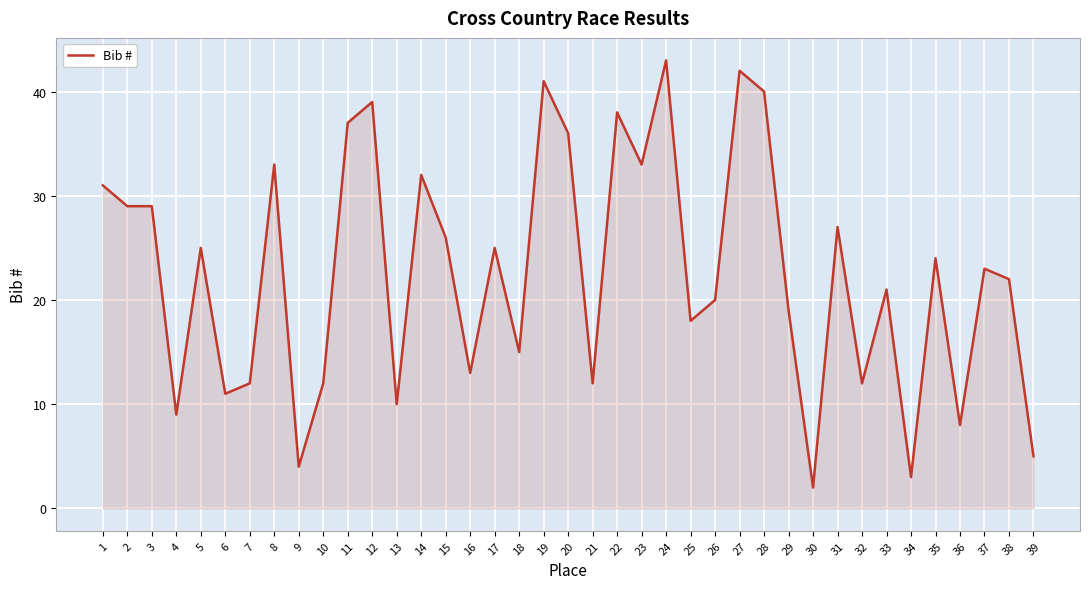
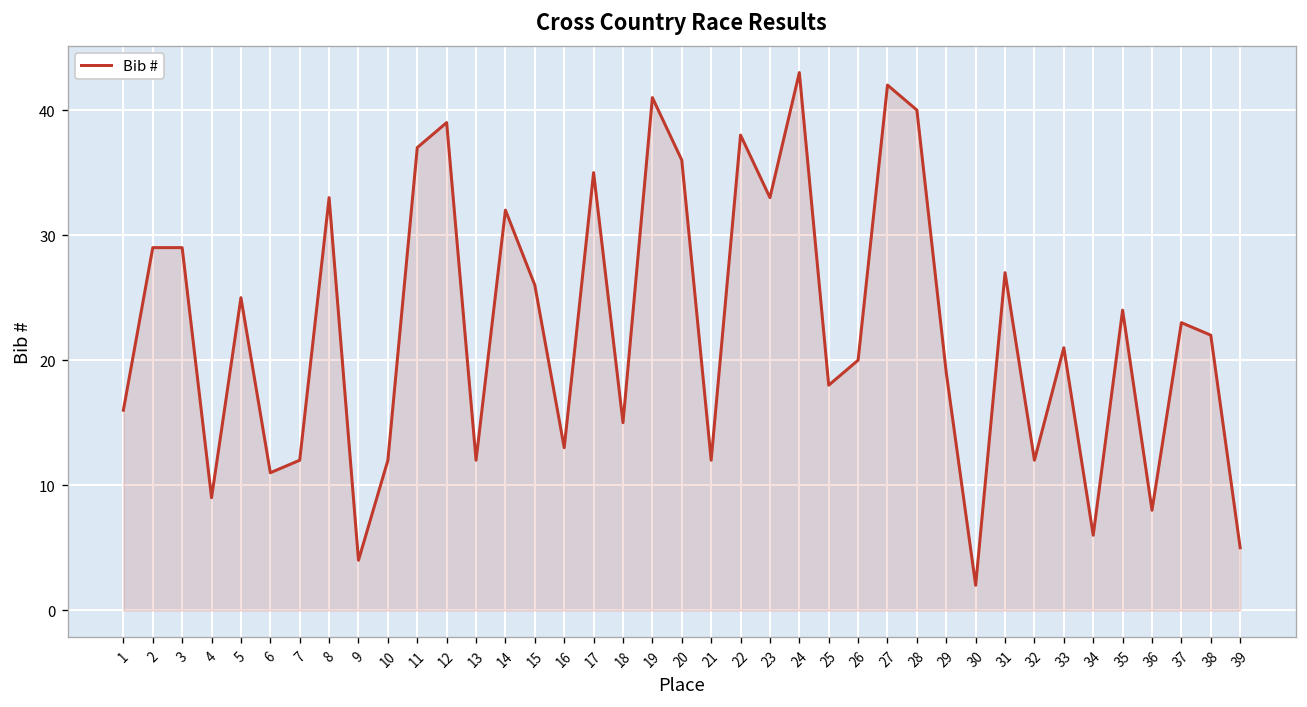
  {
-   "1": 31,
+   "1": 16,
    "2": 29,
    "3": 29,
    "4": 9,
    "5": 25,
    "6": 11,
    "7": 12,
    "8": 33,
    "9": 4,
    "10": 12,
    "11": 37,
    "12": 39,
-   "13": 10,
+   "13": 12,
    "14": 32,
    "15": 26,
    "16": 13,
-   "17": 25,
+   "17": 35,
    "18": 15,
    "19": 41,
    "20": 36,
    "21": 12,
    "22": 38,
    "23": 33,
    "24": 43,
    "25": 18,
    "26": 20,
    "27": 42,
    "28": 40,
    "29": 19,
    "30": 2,
    "31": 27,
    "32": 12,
    "33": 21,
-   "34": 3,
+   "34": 6,
    "35": 24,
    "36": 8,
    "37": 23,
    "38": 22,
    "39": 5
  }
